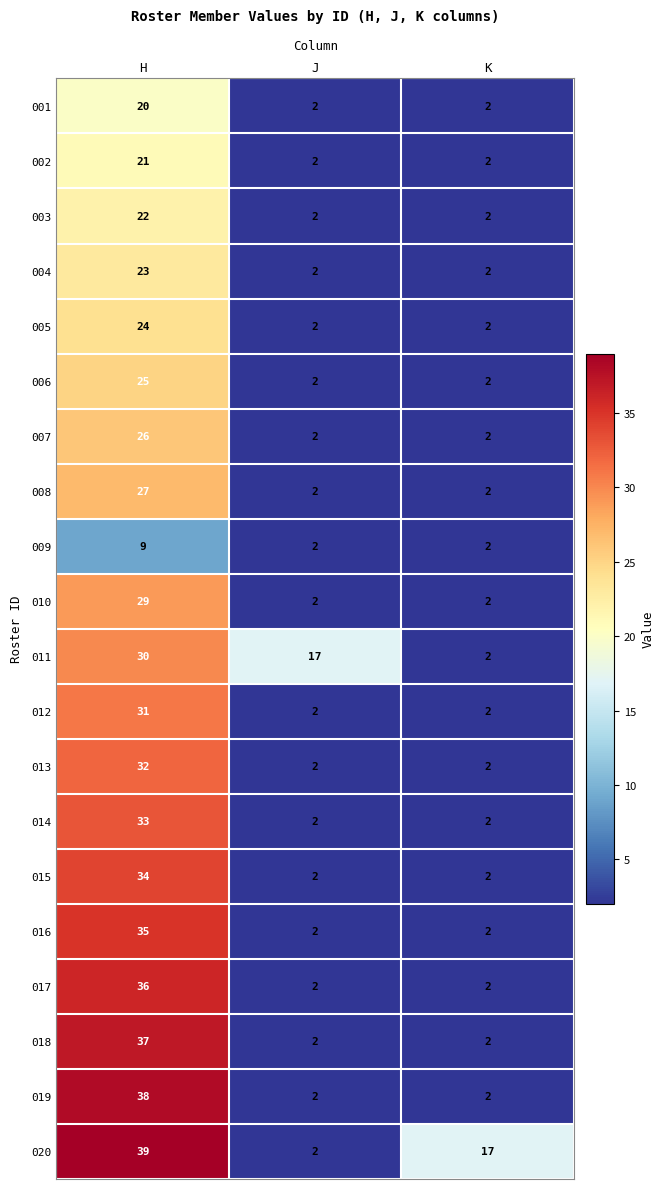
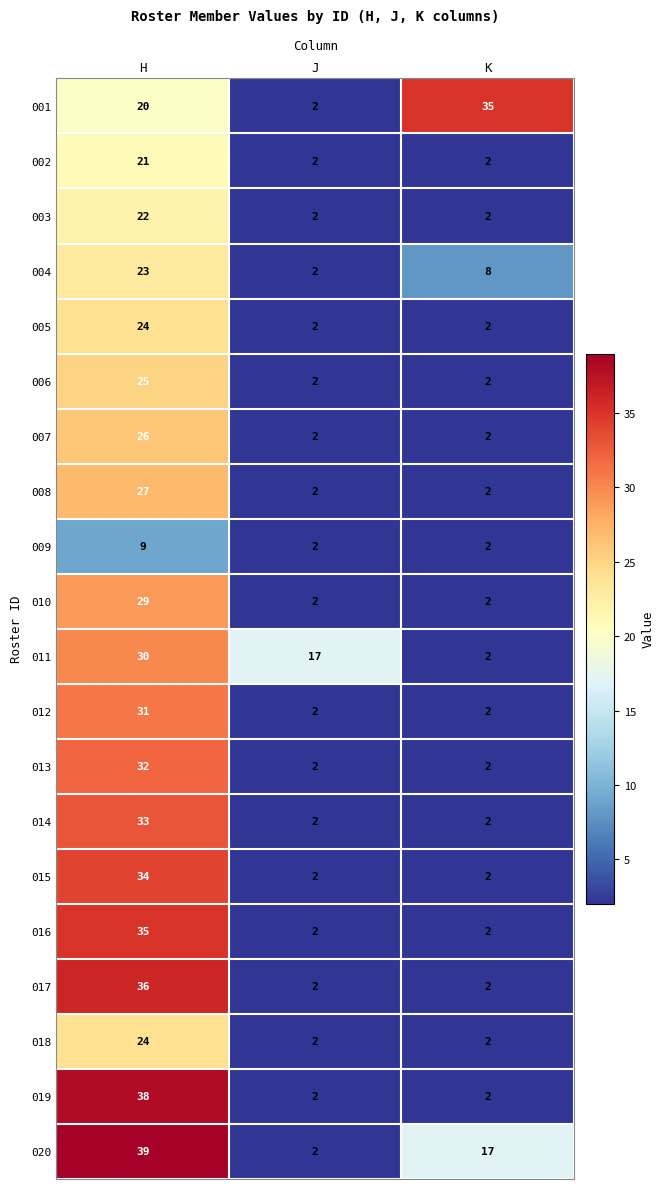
  {
    "001": {
      "H": 20,
      "J": 2,
-     "K": 2
+     "K": 35
    },
    "002": {
      "H": 21,
      "J": 2,
      "K": 2
    },
    "003": {
      "H": 22,
      "J": 2,
      "K": 2
    },
    "004": {
      "H": 23,
      "J": 2,
-     "K": 2
+     "K": 8
    },
    "005": {
      "H": 24,
      "J": 2,
      "K": 2
    },
    "006": {
      "H": 25,
      "J": 2,
      "K": 2
    },
    "007": {
      "H": 26,
      "J": 2,
      "K": 2
    },
    "008": {
      "H": 27,
      "J": 2,
      "K": 2
    },
    "009": {
      "H": 9,
      "J": 2,
      "K": 2
    },
    "010": {
      "H": 29,
      "J": 2,
      "K": 2
    },
    "011": {
      "H": 30,
      "J": 17,
      "K": 2
    },
    "012": {
      "H": 31,
      "J": 2,
      "K": 2
    },
    "013": {
      "H": 32,
      "J": 2,
      "K": 2
    },
    "014": {
      "H": 33,
      "J": 2,
      "K": 2
    },
    "015": {
      "H": 34,
      "J": 2,
      "K": 2
    },
    "016": {
      "H": 35,
      "J": 2,
      "K": 2
    },
    "017": {
      "H": 36,
      "J": 2,
      "K": 2
    },
    "018": {
-     "H": 37,
+     "H": 24,
      "J": 2,
      "K": 2
    },
    "019": {
      "H": 38,
      "J": 2,
      "K": 2
    },
    "020": {
      "H": 39,
      "J": 2,
      "K": 17
    }
  }
